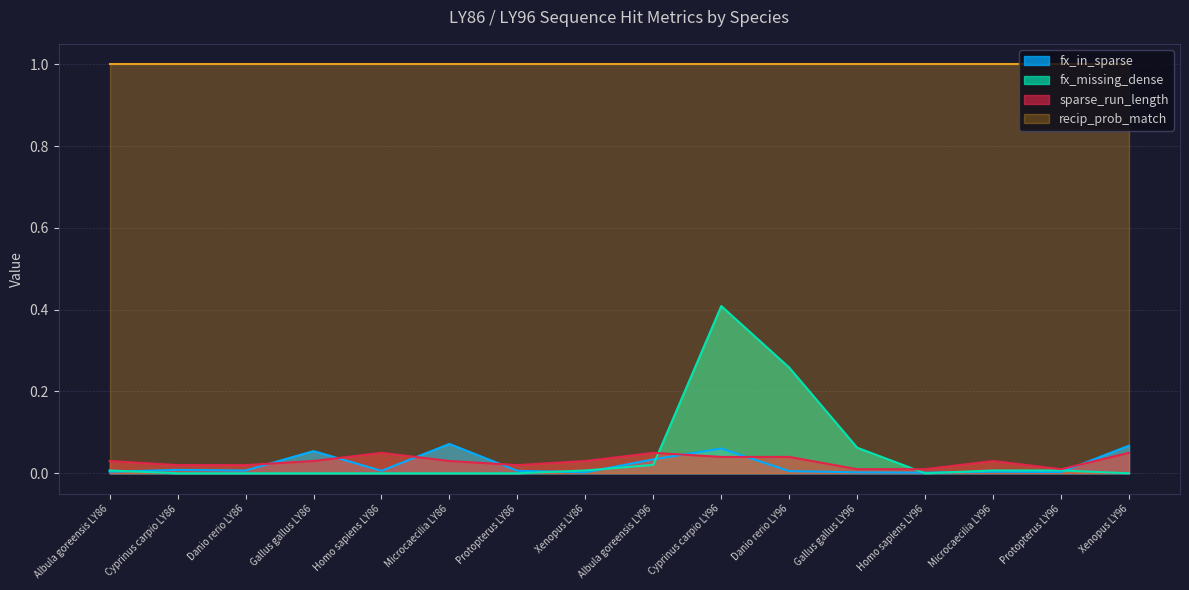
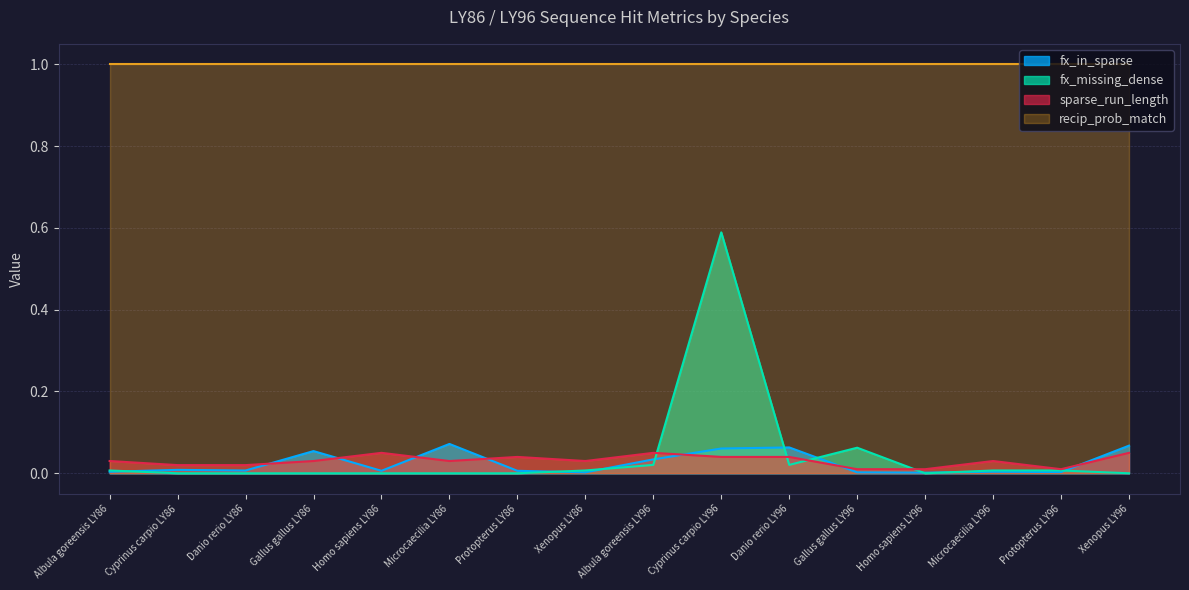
  {
    "fx_in_sparse": {
      "Cyprinus carpio LY86": 0.01,
      "Danio rerio LY86": 0.01,
      "Gallus gallus LY86": 0.05,
      "Microcaecilia LY86": 0.07,
      "Albula goreensis LY96": 0.03,
      "Cyprinus carpio LY96": 0.06,
-     "Danio rerio LY96": 0.01,
+     "Danio rerio LY96": 0.06,
      "Gallus gallus LY96": 0.00,
      "Xenopus LY96": 0.07
    },
    "fx_missing_dense": {
      "Cyprinus carpio LY86": 0.00,
      "Danio rerio LY86": 0.00,
      "Gallus gallus LY86": 0.00,
      "Microcaecilia LY86": 0.00,
      "Albula goreensis LY96": 0.02,
-     "Cyprinus carpio LY96": 0.41,
-     "Danio rerio LY96": 0.26,
+     "Cyprinus carpio LY96": 0.59,
+     "Danio rerio LY96": 0.02,
      "Gallus gallus LY96": 0.06,
      "Xenopus LY96": 0.00
    },
    "sparse_run_length": {
      "Albula goreensis LY86": 0.03,
      "Cyprinus carpio LY86": 0.02,
      "Danio rerio LY86": 0.02,
      "Gallus gallus LY86": 0.03,
      "Homo sapiens LY86": 0.05,
      "Microcaecilia LY86": 0.03,
-     "Protopterus LY86": 0.02,
+     "Protopterus LY86": 0.04,
      "Xenopus LY86": 0.03,
      "Albula goreensis LY96": 0.05,
      "Cyprinus carpio LY96": 0.04,
      "Danio rerio LY96": 0.04,
      "Gallus gallus LY96": 0.01,
      "Homo sapiens LY96": 0.01,
      "Microcaecilia LY96": 0.03,
      "Xenopus LY96": 0.05
    },
    "recip_prob_match": {
      "Albula goreensis LY86": 1.00,
      "Cyprinus carpio LY86": 1.00,
      "Danio rerio LY86": 1.00,
      "Gallus gallus LY86": 1.00,
      "Homo sapiens LY86": 1.00,
      "Microcaecilia LY86": 1.00,
      "Protopterus LY86": 1.00,
      "Xenopus LY86": 1.00,
      "Albula goreensis LY96": 1.00,
      "Cyprinus carpio LY96": 1.00,
      "Danio rerio LY96": 1.00,
      "Gallus gallus LY96": 1.00,
      "Homo sapiens LY96": 1.00,
      "Microcaecilia LY96": 1.00
    }
  }
